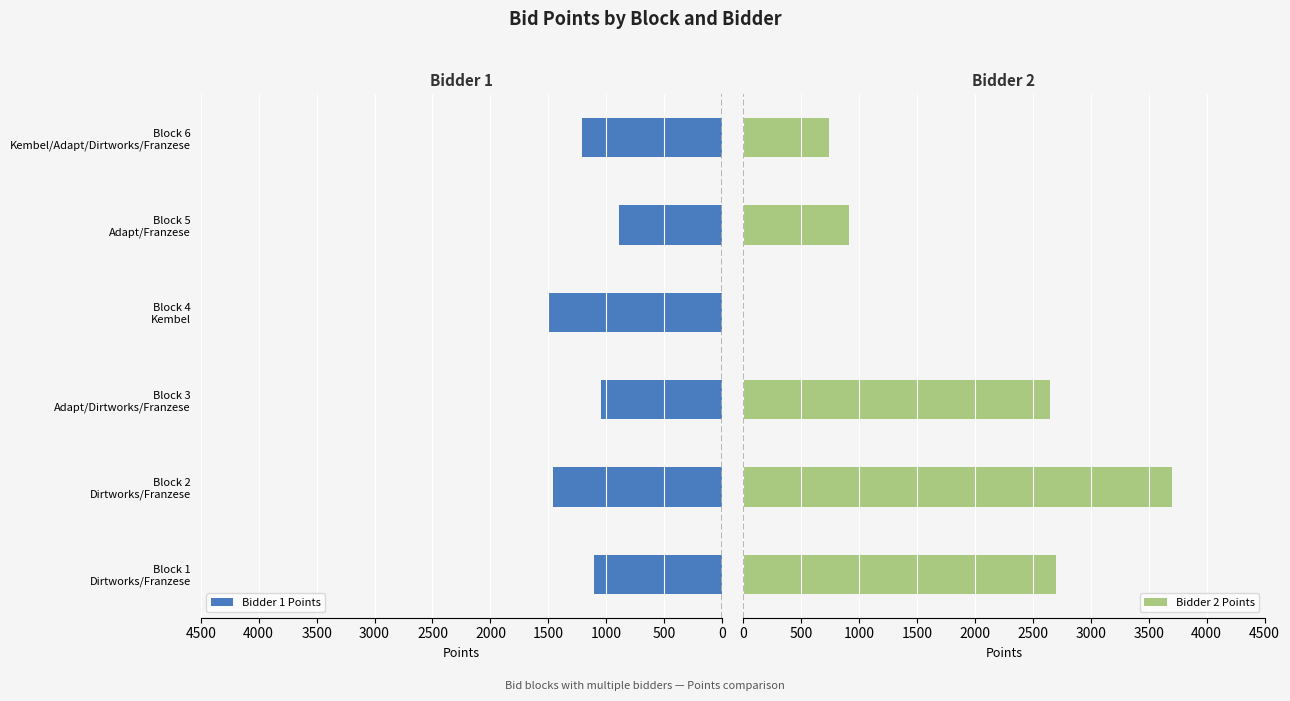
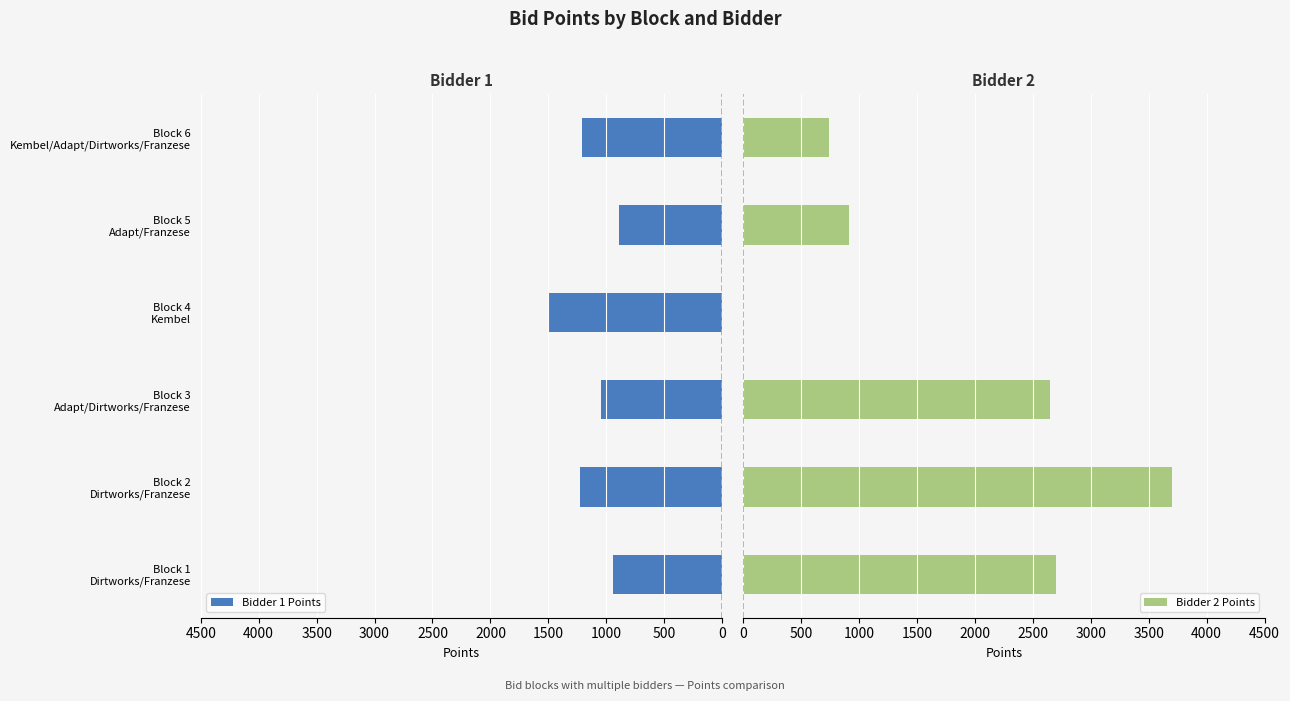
  {
    "Bidder 1": {
      "Block 6 Kembel/Adapt/Dirtworks/Franzese": 1210,
      "Block 5 Adapt/Franzese": 890,
      "Block 4 Kembel": 1500,
      "Block 3 Adapt/Dirtworks/Franzese": 1040,
-     "Block 2 Dirtworks/Franzese": 1460,
-     "Block 1 Dirtworks/Franzese": 1100
+     "Block 2 Dirtworks/Franzese": 1230,
+     "Block 1 Dirtworks/Franzese": 950
    }
  }
